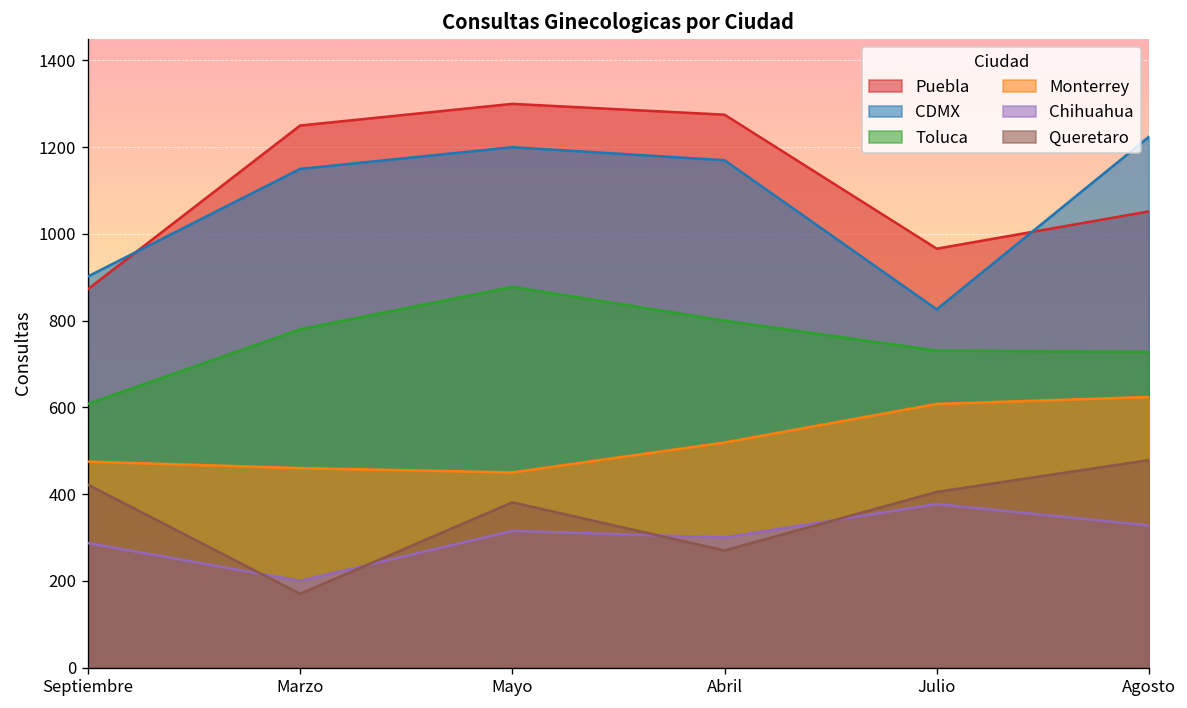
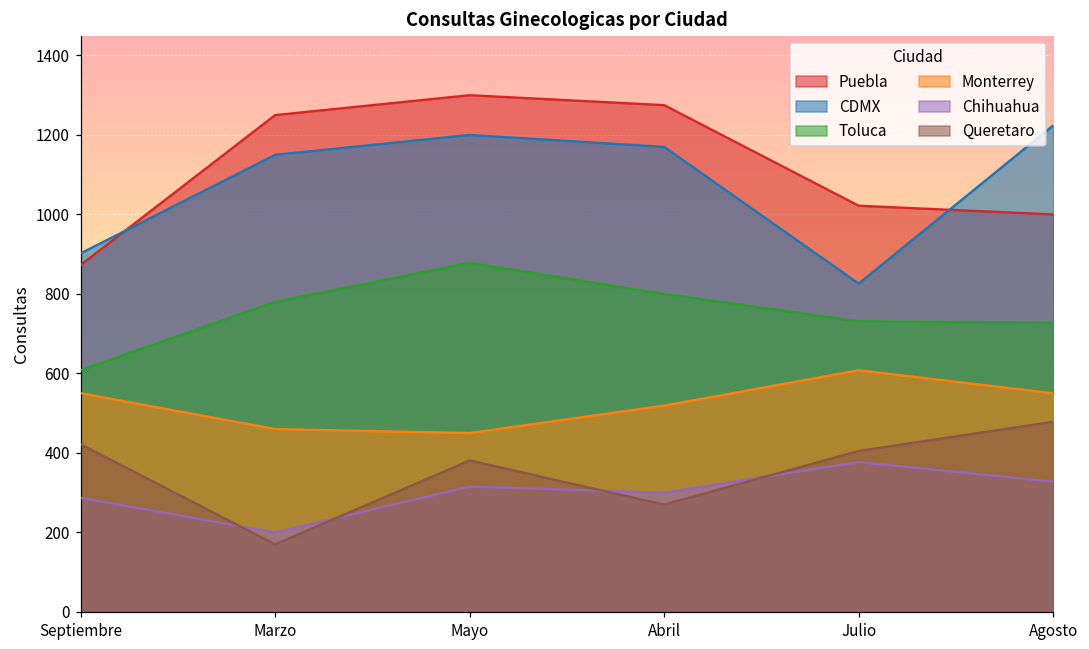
  {
    "Puebla": {
      "Septiembre": 870,
      "Marzo": 1250,
      "Mayo": 1300,
      "Abril": 1280,
-     "Julio": 970,
-     "Agosto": 1050
+     "Julio": 1020,
+     "Agosto": 1000
    },
    "CDMX": {
      "Septiembre": 900,
      "Marzo": 1150,
      "Mayo": 1200,
      "Abril": 1170,
      "Julio": 830,
      "Agosto": 1220
    },
    "Toluca": {
      "Septiembre": 610,
      "Marzo": 780,
      "Mayo": 880,
      "Abril": 800,
      "Julio": 730,
      "Agosto": 730
    },
    "Monterrey": {
-     "Septiembre": 470,
+     "Septiembre": 550,
      "Marzo": 460,
      "Mayo": 450,
      "Abril": 520,
      "Julio": 610,
-     "Agosto": 620
+     "Agosto": 550
    },
    "Chihuahua": {
      "Septiembre": 290,
      "Marzo": 200,
      "Mayo": 320,
      "Abril": 300,
      "Julio": 380,
      "Agosto": 330
    },
    "Queretaro": {
      "Septiembre": 420,
      "Marzo": 170,
      "Mayo": 380,
      "Abril": 270,
      "Julio": 410,
      "Agosto": 480
    }
  }
